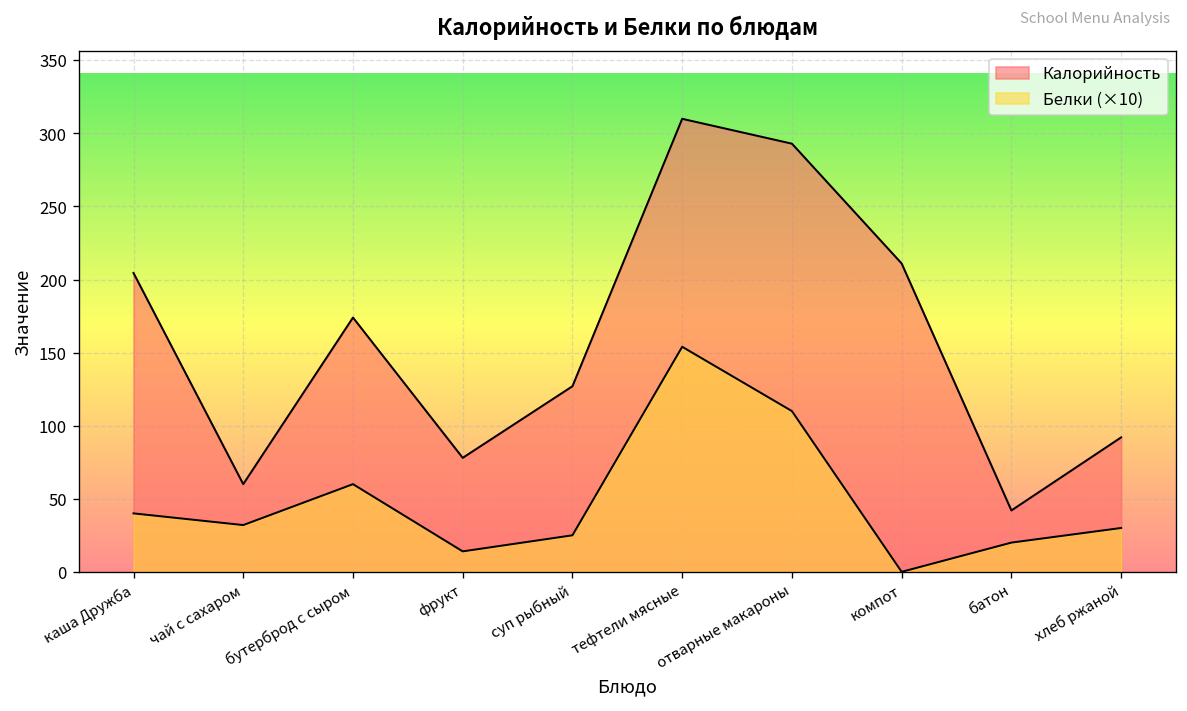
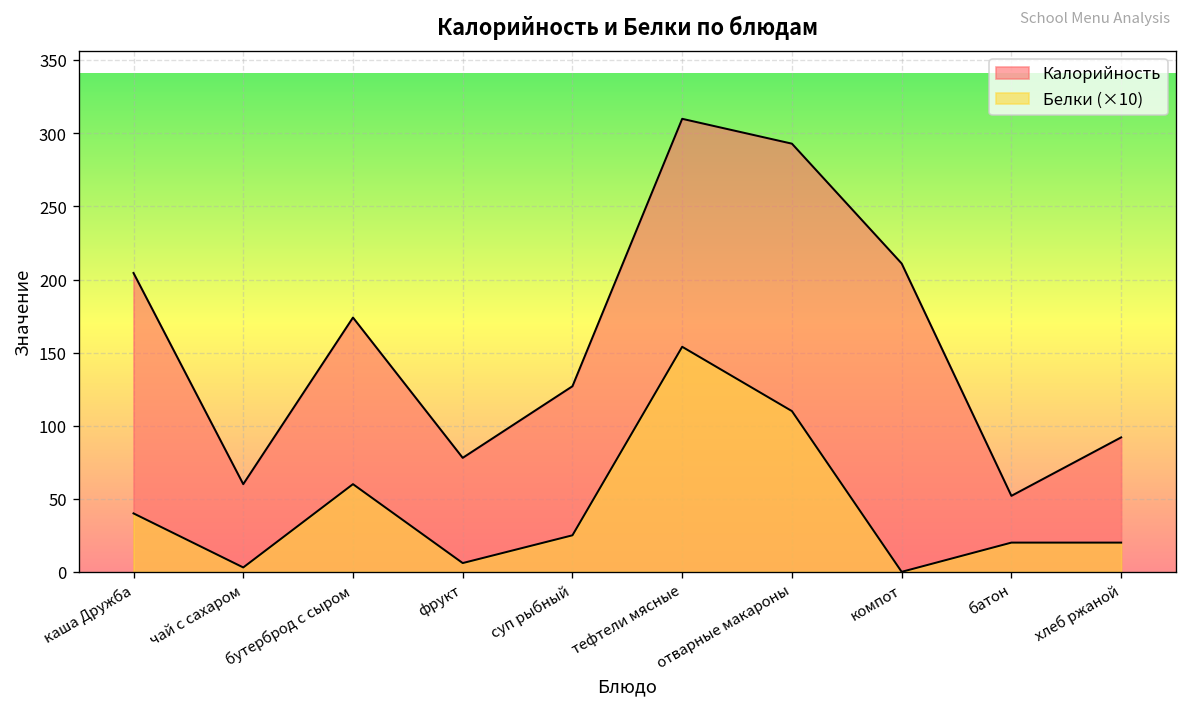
  {
    "Калорийность": {
      "каша Дружба": 205,
      "чай с сахаром": 60,
      "бутерброд с сыром": 174,
      "фрукт": 78,
      "суп рыбный": 127,
      "тефтели мясные": 310,
      "отварные макароны": 293,
      "компот": 211,
-     "батон": 42,
+     "батон": 52,
      "хлеб ржаной": 92
    },
    "Белки (×10)": {
      "каша Дружба": 40,
-     "чай с сахаром": 32,
+     "чай с сахаром": 3,
      "бутерброд с сыром": 60,
-     "фрукт": 14,
+     "фрукт": 6,
      "суп рыбный": 25,
      "тефтели мясные": 154,
      "отварные макароны": 110,
      "компот": 0,
      "батон": 20,
-     "хлеб ржаной": 30
+     "хлеб ржаной": 20
    }
  }
